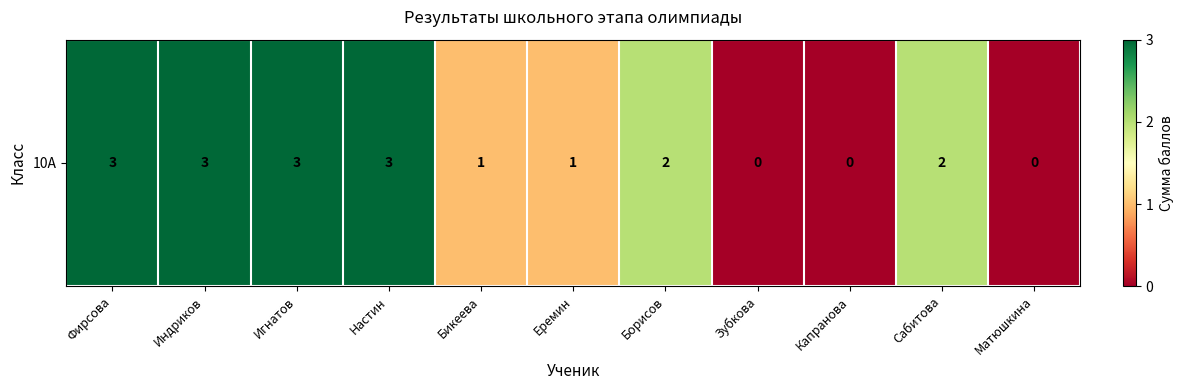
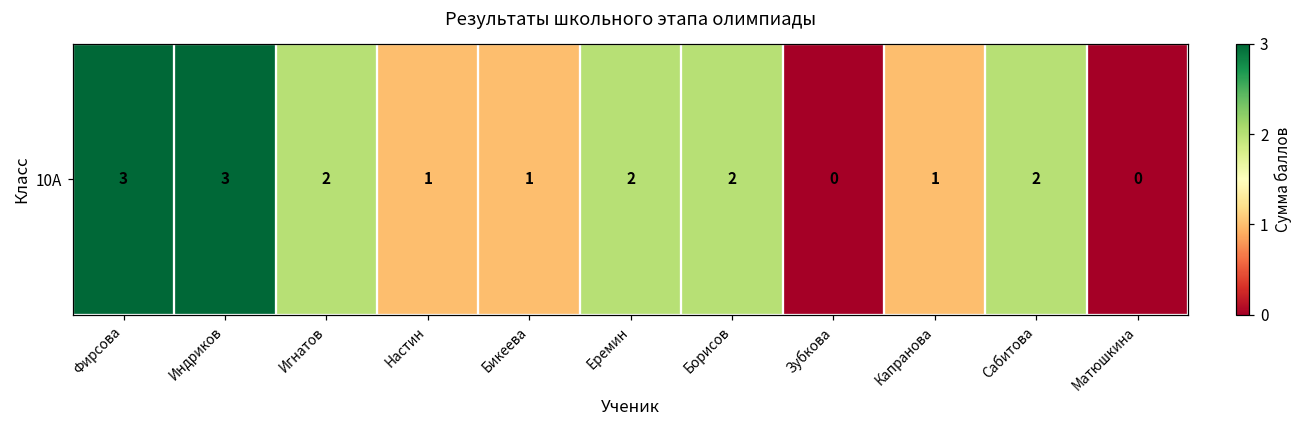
  {
    "10А": {
      "Фирсова": 3,
      "Индриков": 3,
-     "Игнатов": 3,
-     "Настин": 3,
+     "Игнатов": 2,
+     "Настин": 1,
      "Бикеева": 1,
-     "Еремин": 1,
+     "Еремин": 2,
      "Борисов": 2,
      "Зубкова": 0,
-     "Капранова": 0,
+     "Капранова": 1,
      "Сабитова": 2,
      "Матюшкина": 0
    }
  }
